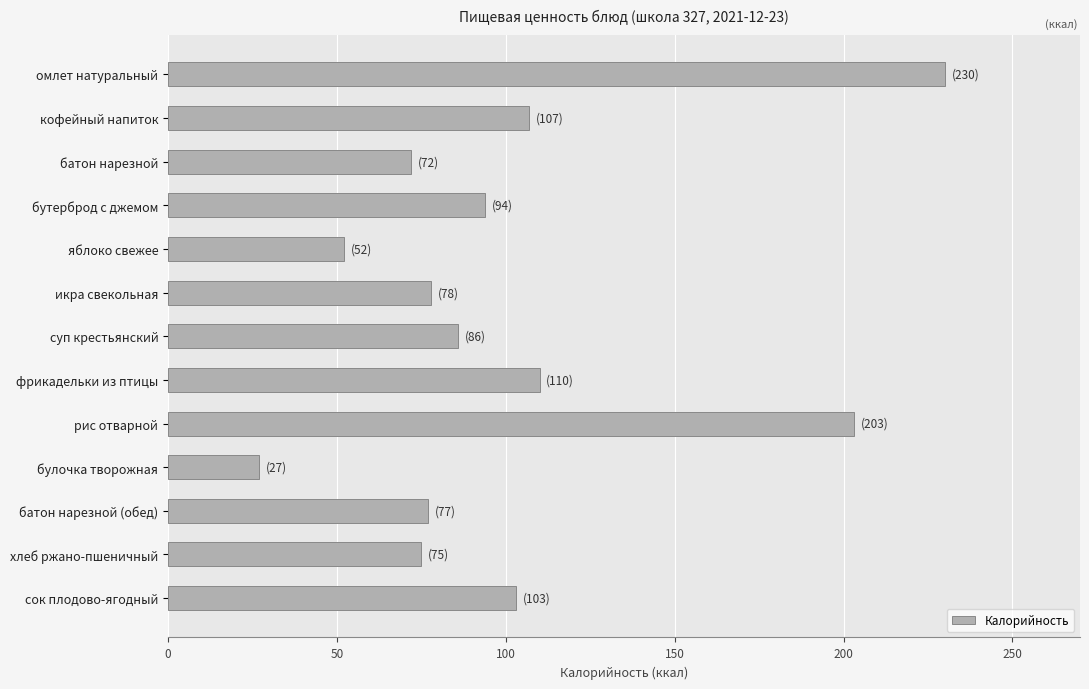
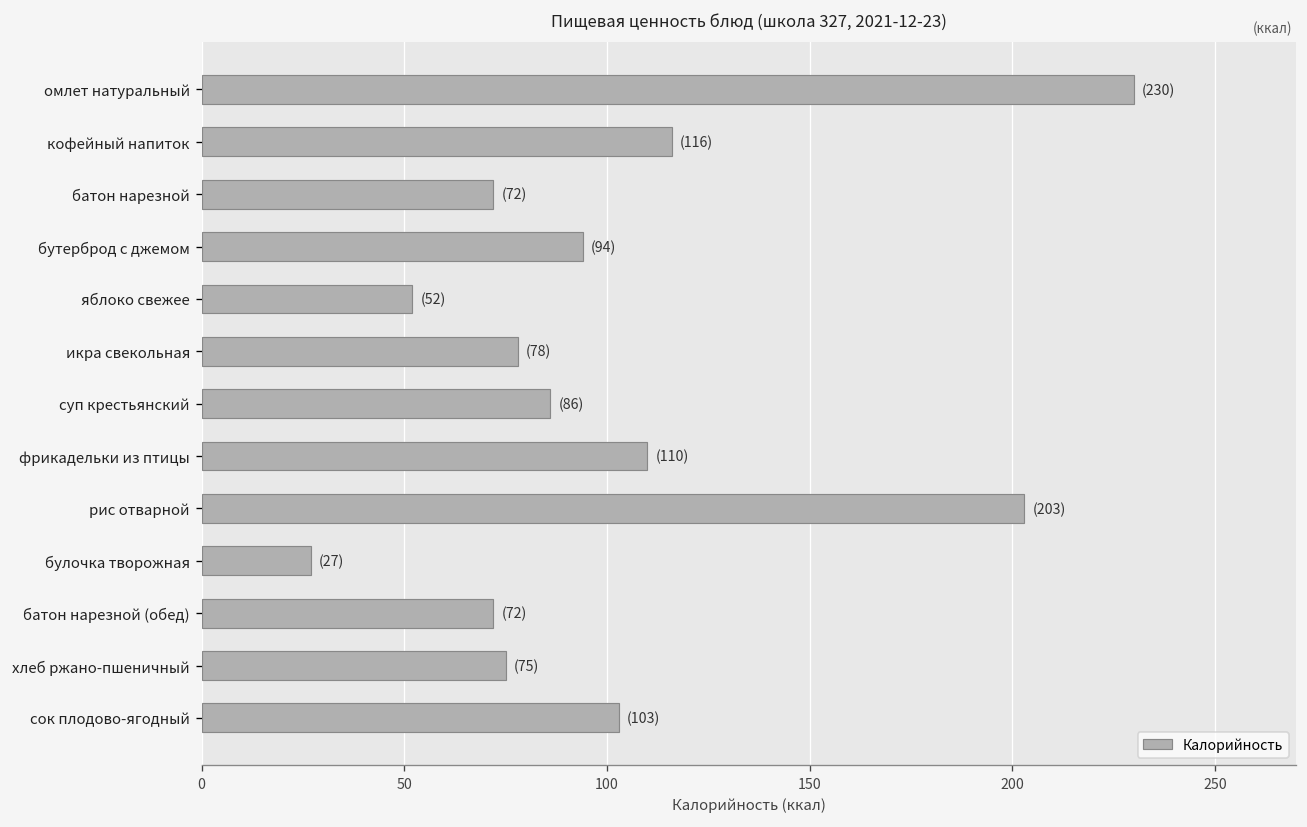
  {
    "омлет натуральный": "(230)",
-   "кофейный напиток": "(107)",
+   "кофейный напиток": "(116)",
    "батон нарезной": "(72)",
    "бутерброд с джемом": "(94)",
    "яблоко свежее": "(52)",
    "икра свекольная": "(78)",
    "суп крестьянский": "(86)",
    "фрикадельки из птицы": "(110)",
    "рис отварной": "(203)",
    "булочка творожная": "(27)",
-   "батон нарезной (обед)": "(77)",
+   "батон нарезной (обед)": "(72)",
    "хлеб ржано-пшеничный": "(75)",
    "сок плодово-ягодный": "(103)"
  }
